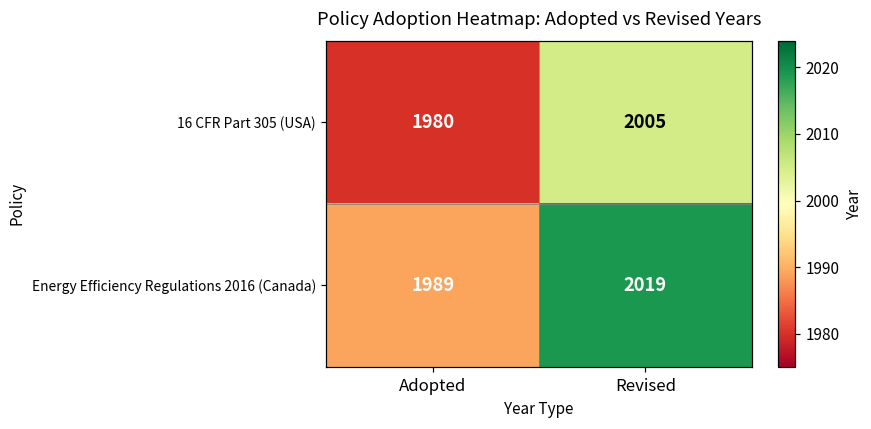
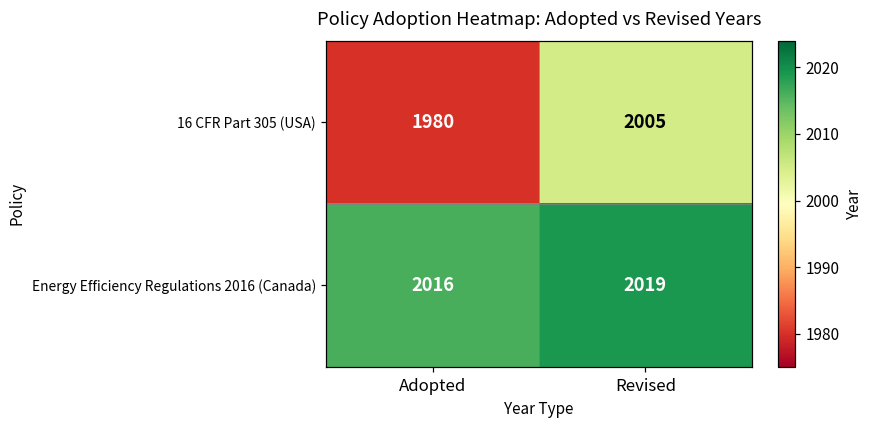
  {
    "16 CFR Part 305 (USA)": {
      "Adopted": 1980,
      "Revised": 2005
    },
    "Energy Efficiency Regulations 2016 (Canada)": {
-     "Adopted": 1989,
+     "Adopted": 2016,
      "Revised": 2019
    }
  }
